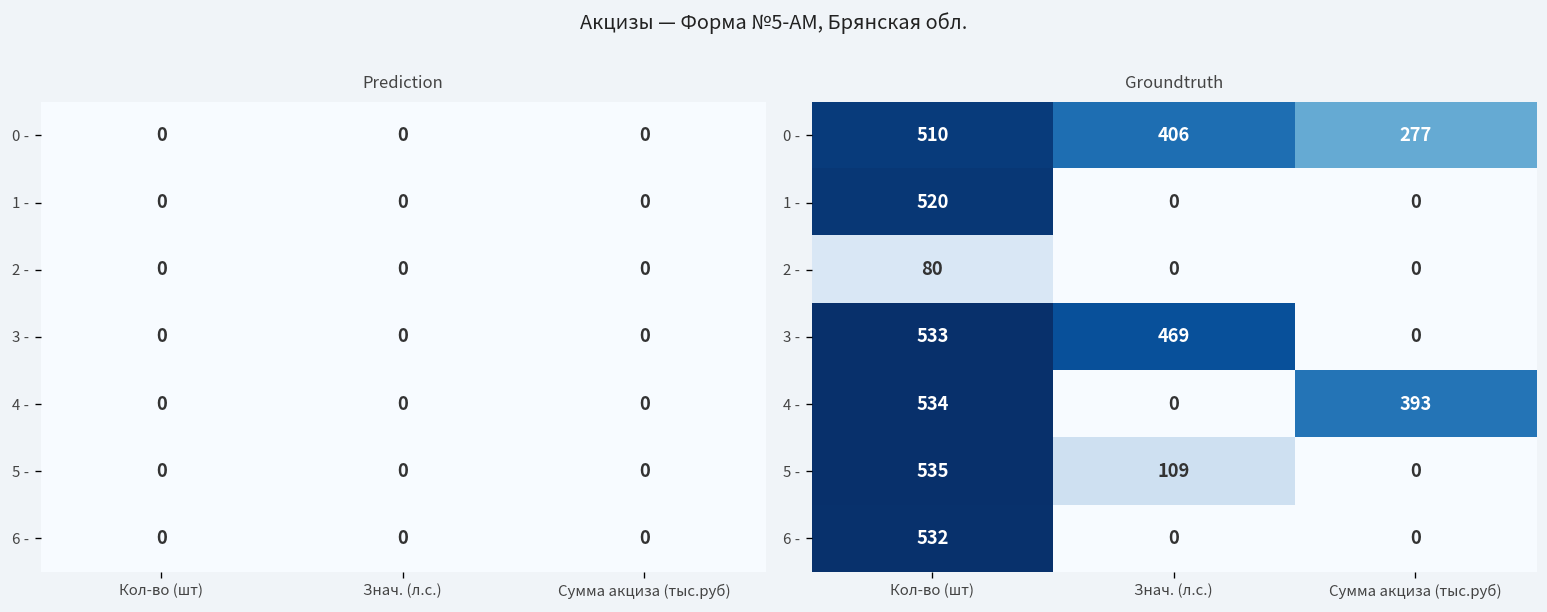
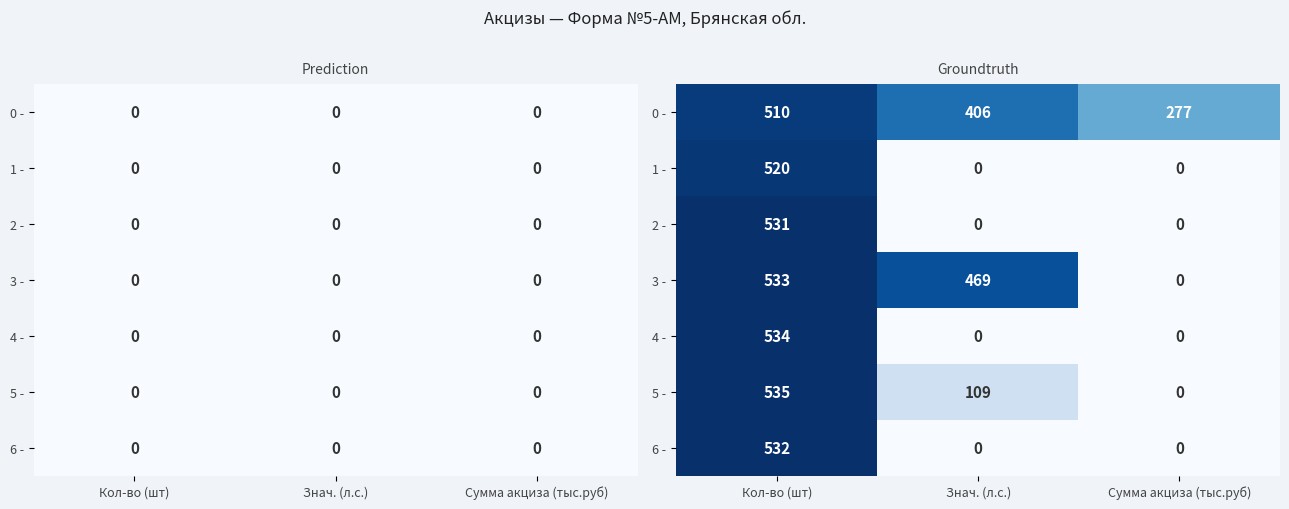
  {
    "Prediction": {
      "0 -": {
        "Кол-во (шт)": 0,
        "Знач. (л.с.)": 0,
        "Сумма акциза (тыс.руб)": 0
      },
      "1 -": {
        "Кол-во (шт)": 0,
        "Знач. (л.с.)": 0,
        "Сумма акциза (тыс.руб)": 0
      },
      "2 -": {
        "Кол-во (шт)": 0,
        "Знач. (л.с.)": 0,
        "Сумма акциза (тыс.руб)": 0
      },
      "3 -": {
        "Кол-во (шт)": 0,
        "Знач. (л.с.)": 0,
        "Сумма акциза (тыс.руб)": 0
      },
      "4 -": {
        "Кол-во (шт)": 0,
        "Знач. (л.с.)": 0,
        "Сумма акциза (тыс.руб)": 0
      },
      "5 -": {
        "Кол-во (шт)": 0,
        "Знач. (л.с.)": 0,
        "Сумма акциза (тыс.руб)": 0
      },
      "6 -": {
        "Кол-во (шт)": 0,
        "Знач. (л.с.)": 0,
        "Сумма акциза (тыс.руб)": 0
      }
    },
    "Groundtruth": {
      "0 -": {
        "Кол-во (шт)": 510,
        "Знач. (л.с.)": 406,
        "Сумма акциза (тыс.руб)": 277
      },
      "1 -": {
        "Кол-во (шт)": 520,
        "Знач. (л.с.)": 0,
        "Сумма акциза (тыс.руб)": 0
      },
      "2 -": {
-       "Кол-во (шт)": 80,
+       "Кол-во (шт)": 531,
        "Знач. (л.с.)": 0,
        "Сумма акциза (тыс.руб)": 0
      },
      "3 -": {
        "Кол-во (шт)": 533,
        "Знач. (л.с.)": 469,
        "Сумма акциза (тыс.руб)": 0
      },
      "4 -": {
        "Кол-во (шт)": 534,
        "Знач. (л.с.)": 0,
-       "Сумма акциза (тыс.руб)": 393
+       "Сумма акциза (тыс.руб)": 0
      },
      "5 -": {
        "Кол-во (шт)": 535,
        "Знач. (л.с.)": 109,
        "Сумма акциза (тыс.руб)": 0
      },
      "6 -": {
        "Кол-во (шт)": 532,
        "Знач. (л.с.)": 0,
        "Сумма акциза (тыс.руб)": 0
      }
    }
  }
